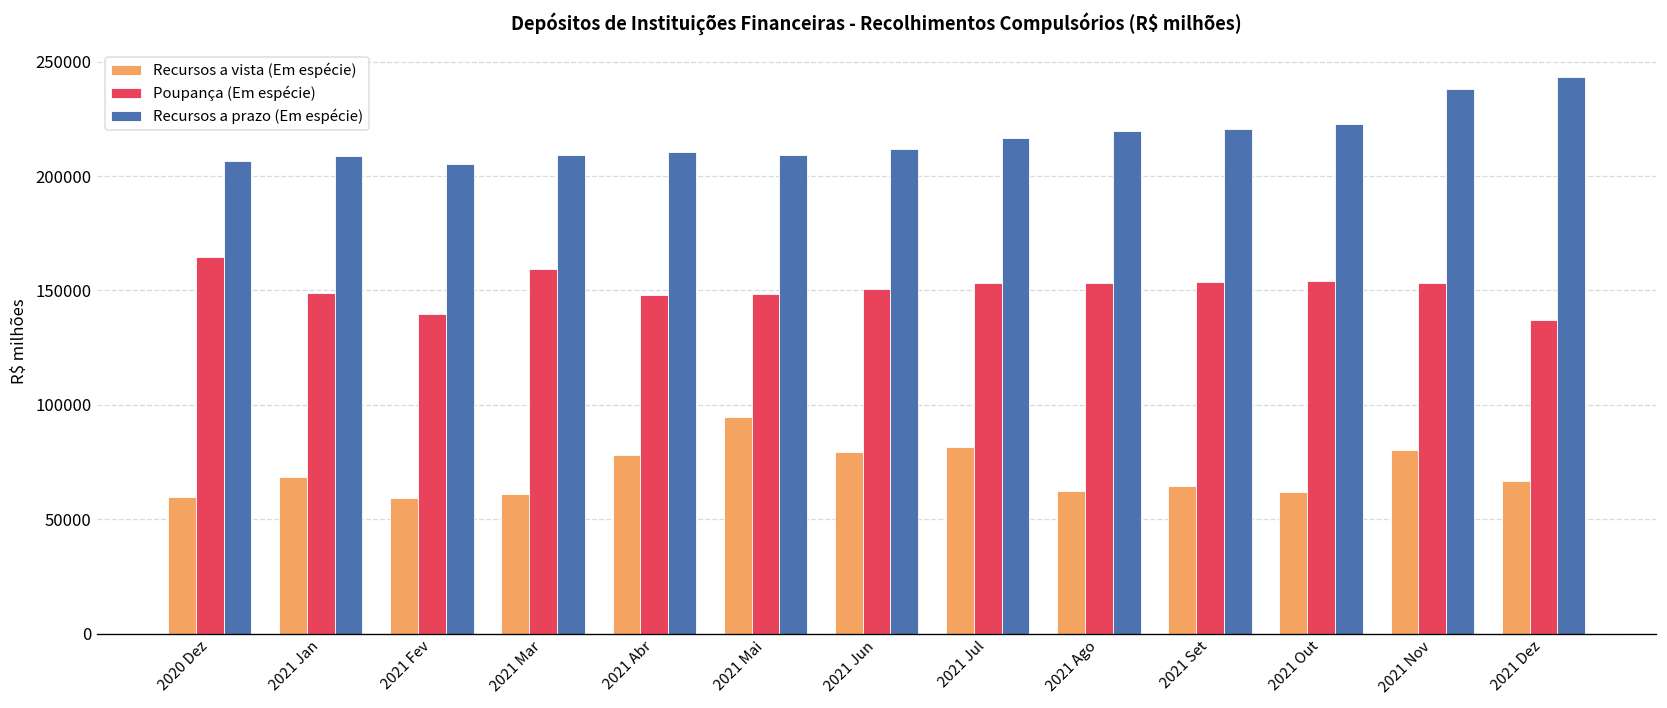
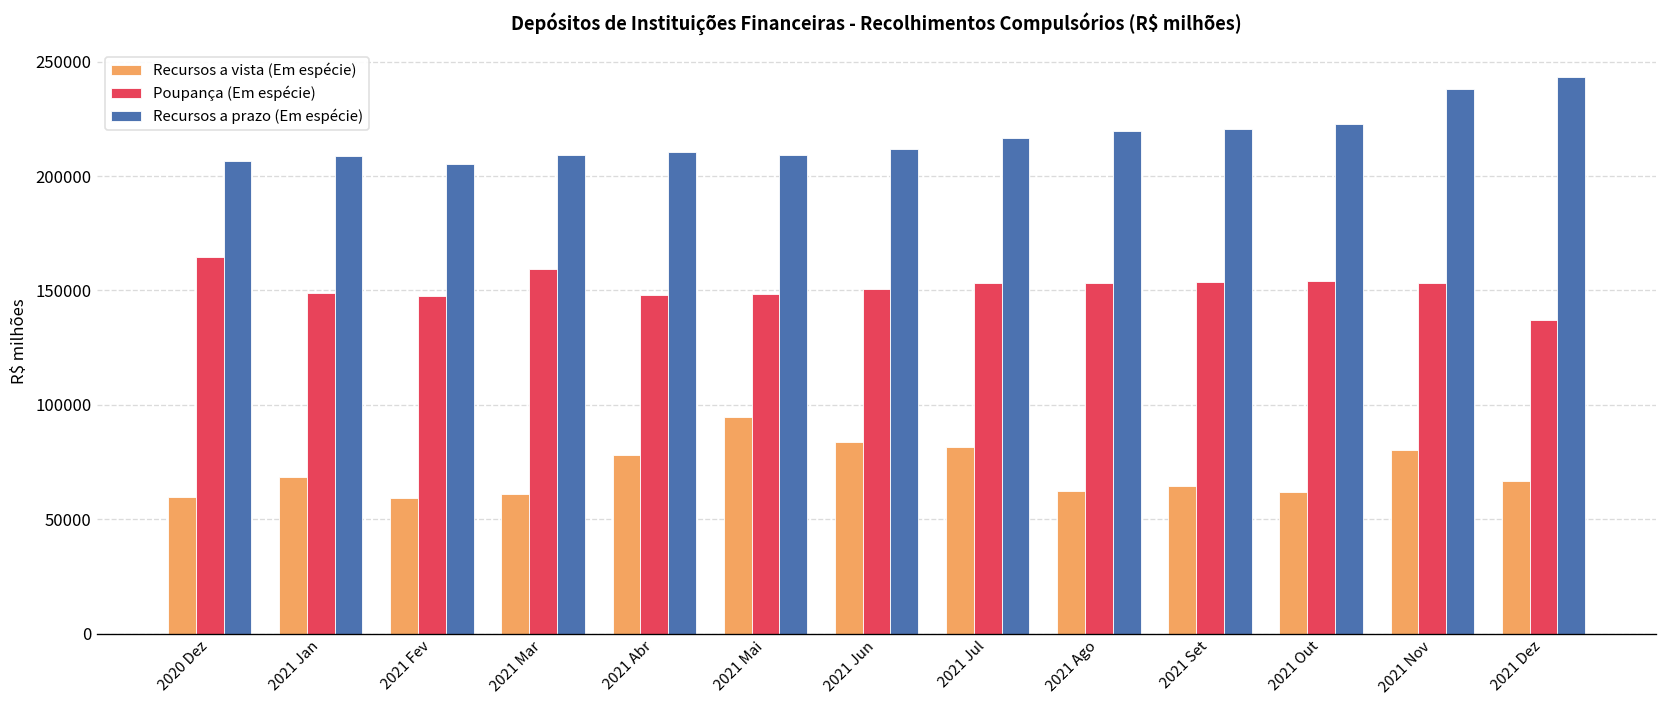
  {
    "Recursos a vista (Em espécie)": {
      "2020 Dez": 60000,
      "2021 Jan": 69000,
      "2021 Fev": 59000,
      "2021 Mar": 61000,
      "2021 Abr": 78000,
      "2021 Mai": 95000,
-     "2021 Jun": 79000,
+     "2021 Jun": 84000,
      "2021 Jul": 82000,
      "2021 Ago": 62000,
      "2021 Set": 64000,
      "2021 Out": 62000,
      "2021 Nov": 80000,
      "2021 Dez": 67000
    },
    "Poupança (Em espécie)": {
      "2020 Dez": 165000,
      "2021 Jan": 149000,
-     "2021 Fev": 140000,
+     "2021 Fev": 148000,
      "2021 Mar": 159000,
      "2021 Abr": 148000,
      "2021 Mai": 148000,
      "2021 Jun": 151000,
      "2021 Jul": 153000,
      "2021 Ago": 153000,
      "2021 Set": 154000,
      "2021 Out": 154000,
      "2021 Nov": 153000,
      "2021 Dez": 137000
    },
    "Recursos a prazo (Em espécie)": {
      "2020 Dez": 207000,
      "2021 Jan": 209000,
      "2021 Fev": 205000,
      "2021 Mar": 209000,
      "2021 Abr": 210000,
      "2021 Mai": 209000,
      "2021 Jun": 212000,
      "2021 Jul": 217000,
      "2021 Ago": 220000,
      "2021 Set": 221000,
      "2021 Out": 223000,
      "2021 Nov": 238000,
      "2021 Dez": 243000
    }
  }
